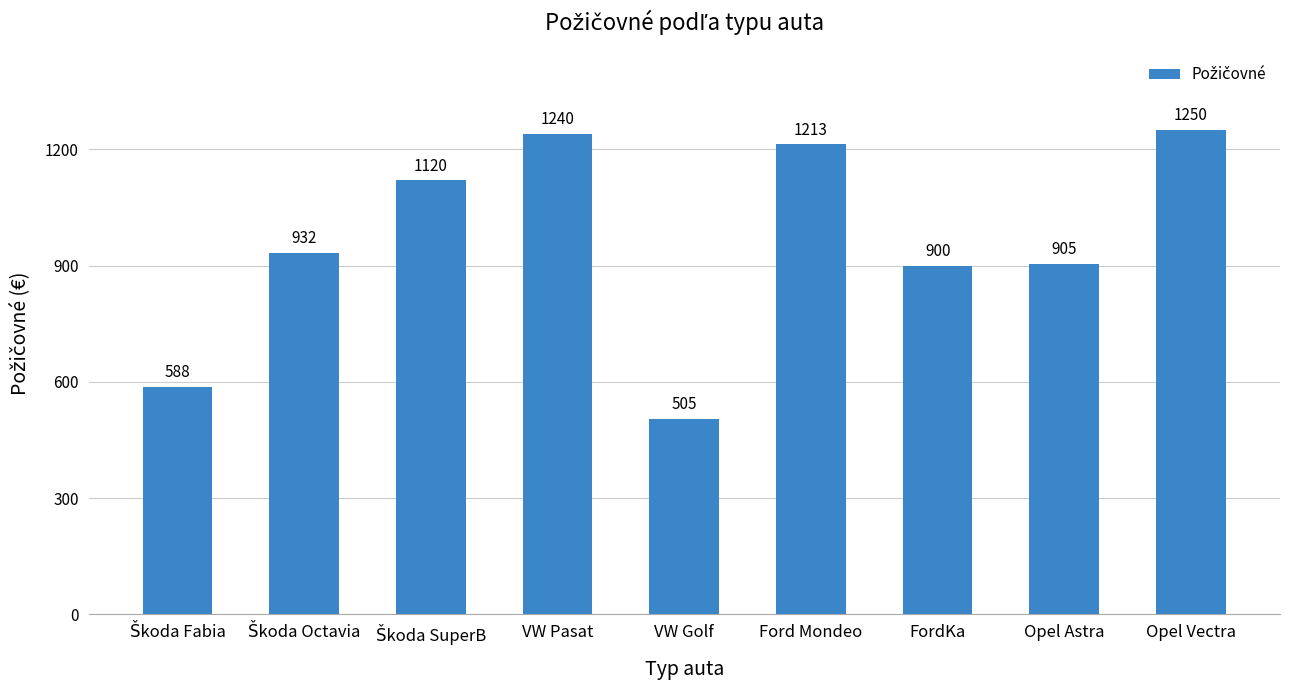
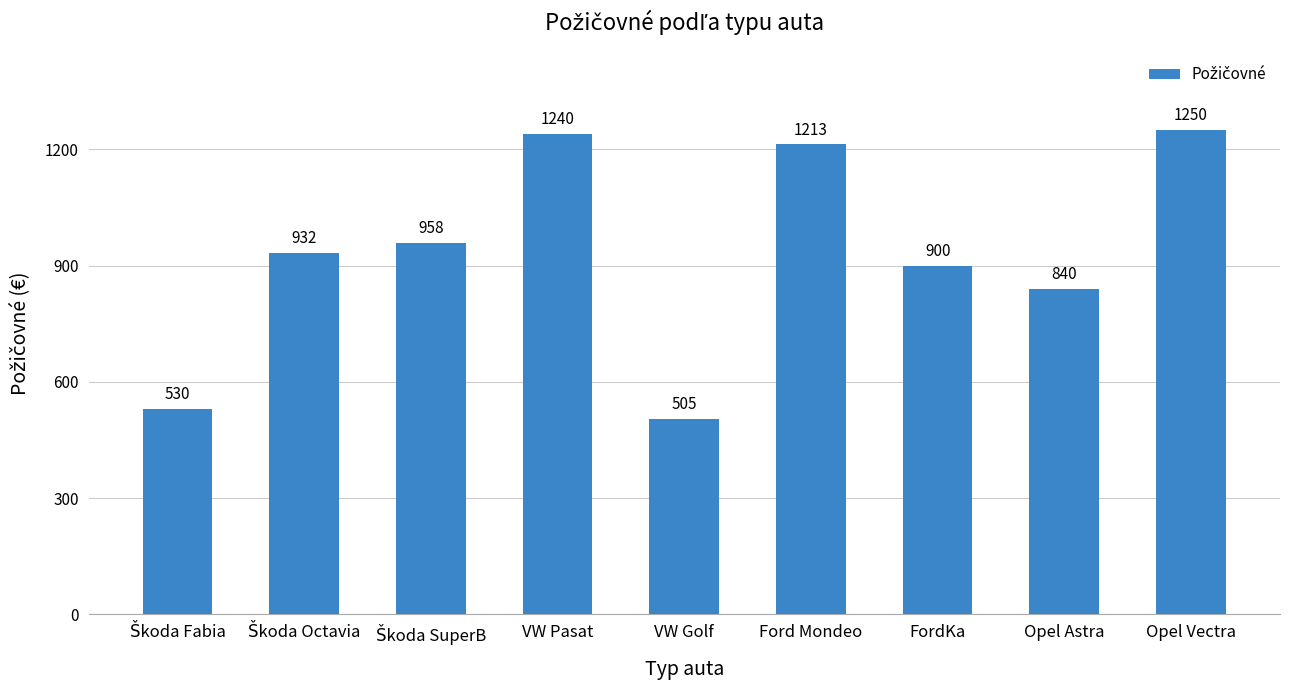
  {
-   "Škoda Fabia": 588,
+   "Škoda Fabia": 530,
    "Škoda Octavia": 932,
-   "Škoda SuperB": 1120,
+   "Škoda SuperB": 958,
    "VW Pasat": 1240,
    "VW Golf": 505,
    "Ford Mondeo": 1213,
    "FordKa": 900,
-   "Opel Astra": 905,
+   "Opel Astra": 840,
    "Opel Vectra": 1250
  }
